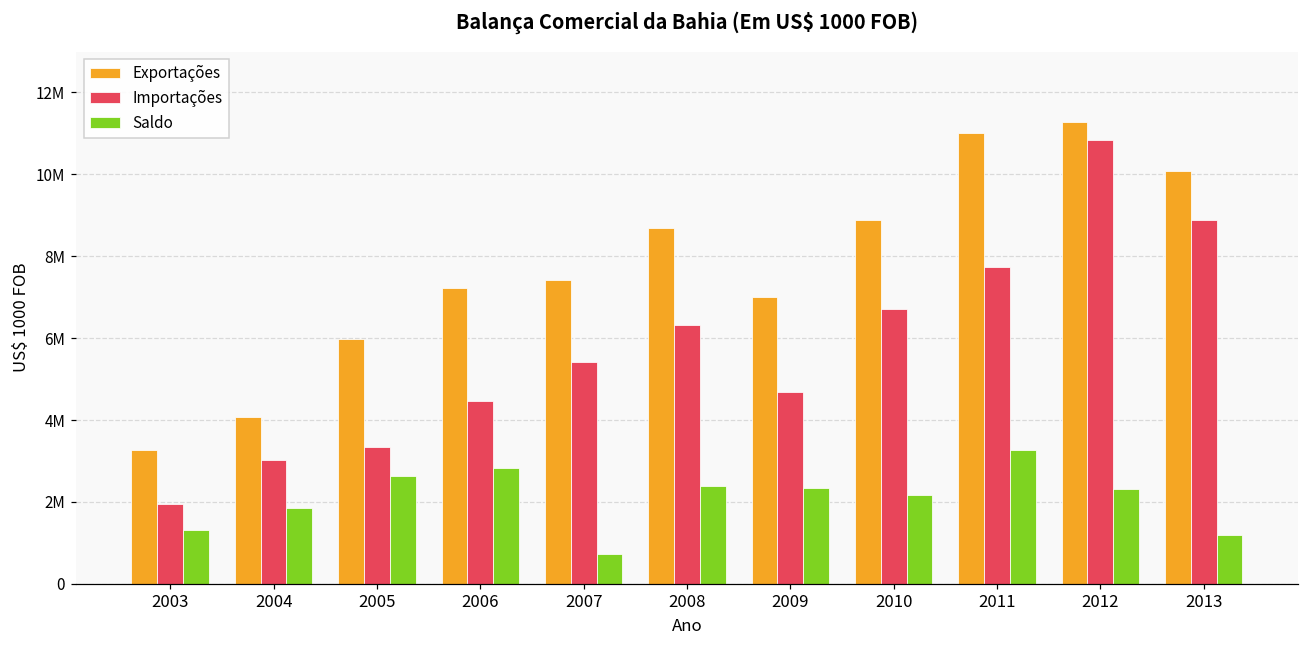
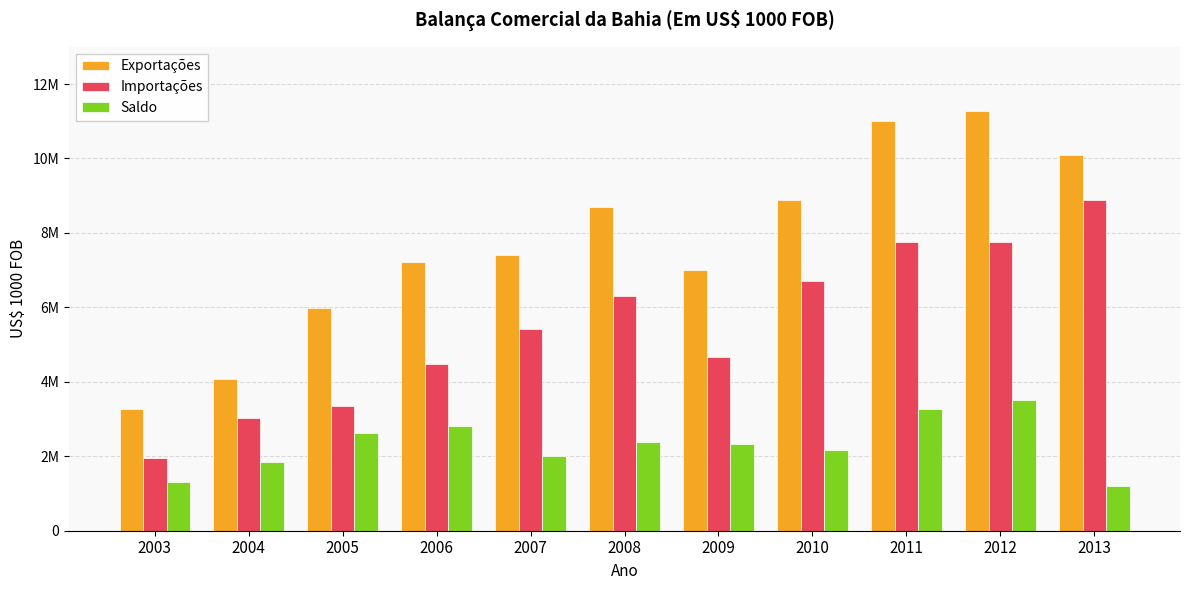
  {
    "Exportações": {
      "2003": 3300000,
      "2004": 4100000,
      "2005": 6000000,
      "2006": 7200000,
      "2007": 7400000,
      "2008": 8700000,
      "2009": 7000000,
      "2010": 8900000,
      "2011": 11000000,
      "2012": 11300000,
      "2013": 10100000
    },
    "Importações": {
      "2003": 1900000,
      "2004": 3000000,
      "2005": 3400000,
      "2006": 4500000,
      "2007": 5400000,
      "2008": 6300000,
      "2009": 4700000,
      "2010": 6700000,
      "2011": 7700000,
-     "2012": 10800000,
+     "2012": 7800000,
      "2013": 8900000
    },
    "Saldo": {
      "2003": 1300000,
      "2004": 1800000,
      "2005": 2600000,
      "2006": 2800000,
-     "2007": 700000,
+     "2007": 2000000,
      "2008": 2400000,
      "2009": 2300000,
      "2010": 2200000,
      "2011": 3300000,
-     "2012": 2300000,
+     "2012": 3500000,
      "2013": 1200000
    }
  }
